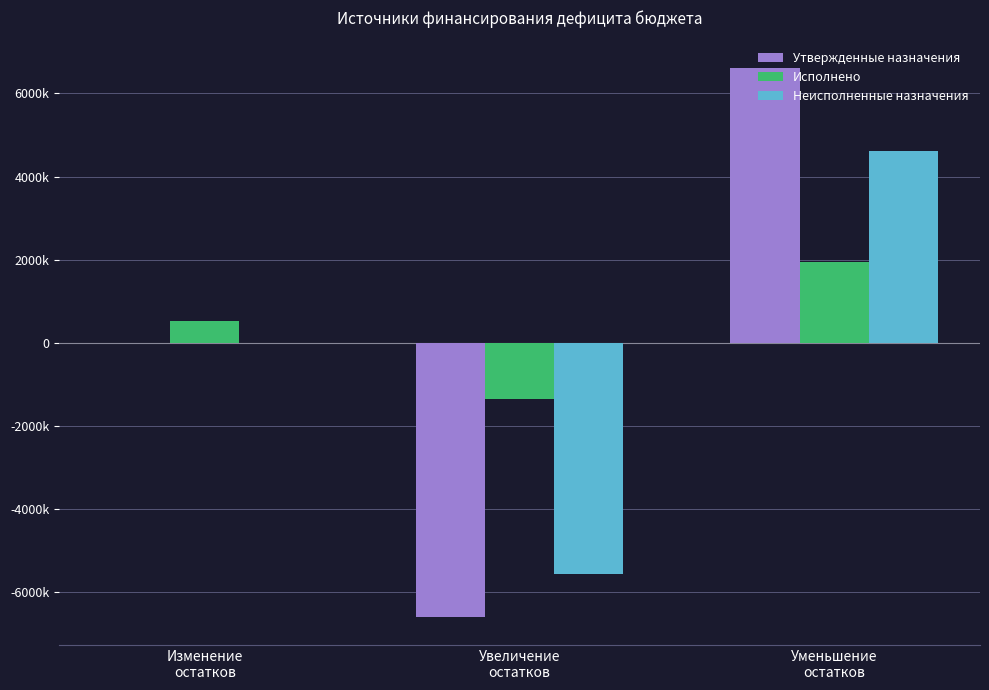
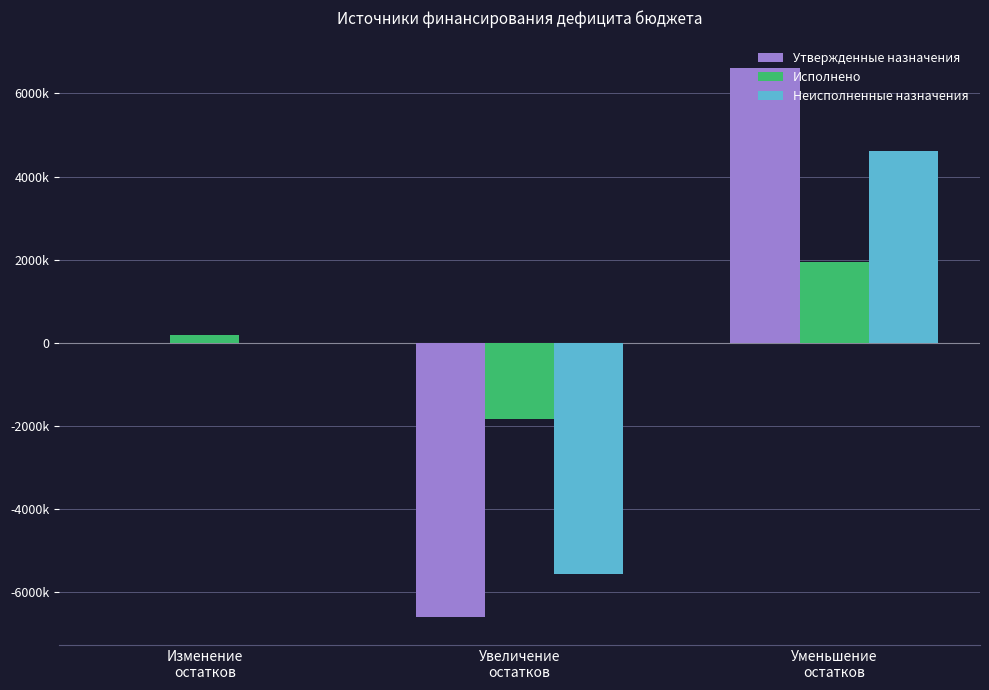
  {
    "Утвержденные назначения": {
      "Изменение остатков": 0,
      "Увеличение остатков": -6600000,
      "Уменьшение остатков": 6600000
    },
    "Исполнено": {
-     "Изменение остатков": 500000,
-     "Увеличение остатков": -1400000,
+     "Изменение остатков": 200000,
+     "Увеличение остатков": -1800000,
      "Уменьшение остатков": 1900000
    },
    "Неисполненные назначения": {
      "Изменение остатков": 0,
      "Увеличение остатков": -5600000,
      "Уменьшение остатков": 4600000
    }
  }
